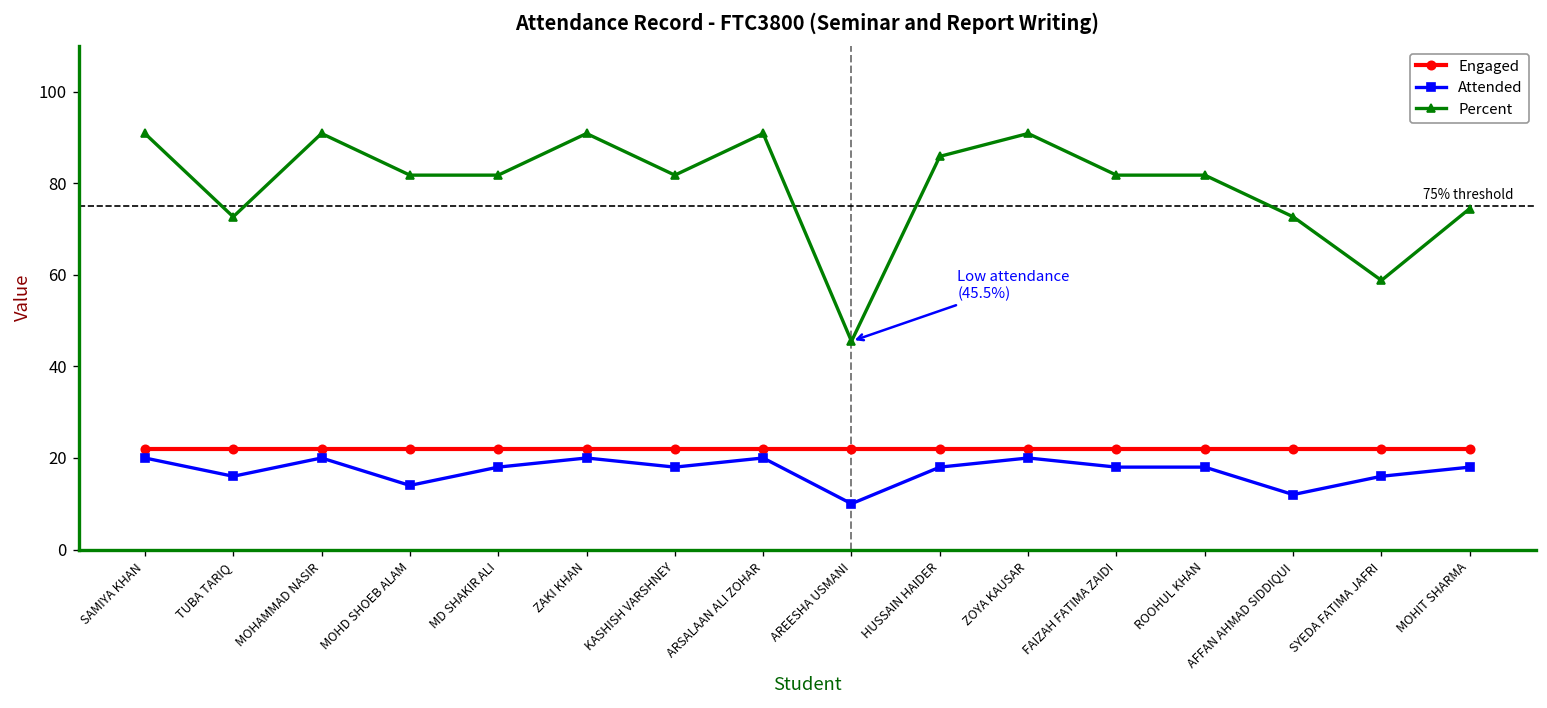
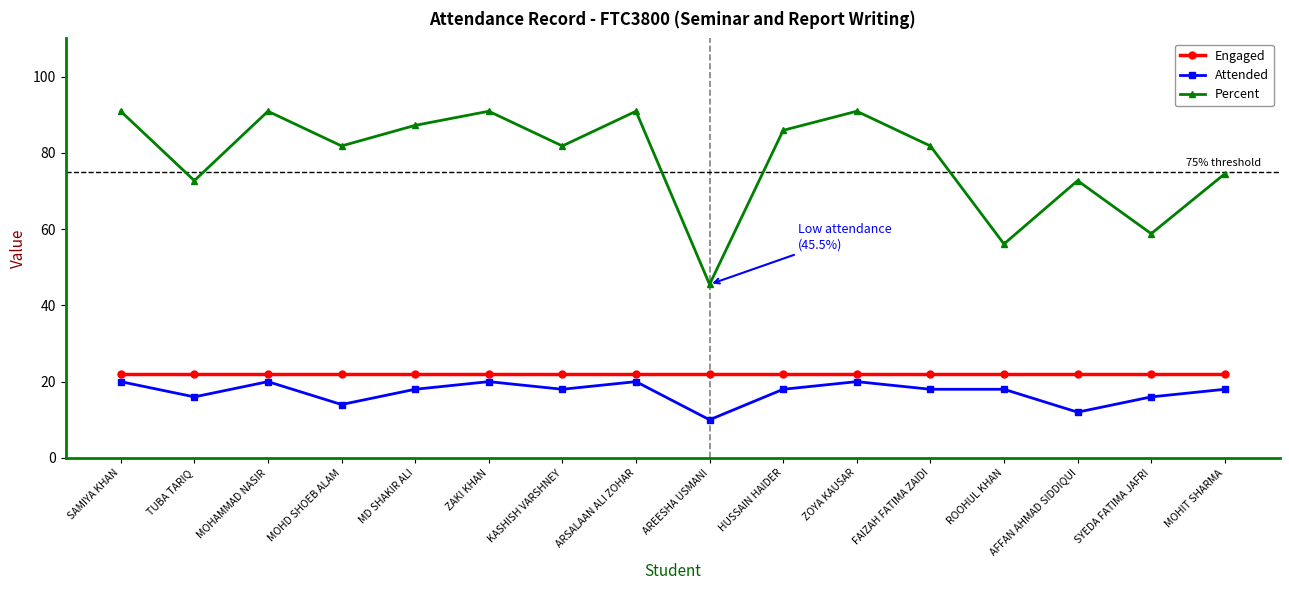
  {
    "Engaged": {
      "SAMIYA KHAN": 22,
      "TUBA TARIQ": 22,
      "MOHAMMAD NASIR": 22,
      "MOHD SHOEB ALAM": 22,
      "MD SHAKIR ALI": 22,
      "ZAKI KHAN": 22,
      "KASHISH VARSHNEY": 22,
      "ARSALAAN ALI ZOHAR": 22,
      "AREESHA USMANI": 22,
      "HUSSAIN HAIDER": 22,
      "ZOYA KAUSAR": 22,
      "FAIZAH FATIMA ZAIDI": 22,
      "ROOHUL KHAN": 22,
      "AFFAN AHMAD SIDDIQUI": 22,
      "SYEDA FATIMA JAFRI": 22,
      "MOHIT SHARMA": 22
    },
    "Attended": {
      "SAMIYA KHAN": 20,
      "TUBA TARIQ": 16,
      "MOHAMMAD NASIR": 20,
      "MOHD SHOEB ALAM": 14,
      "MD SHAKIR ALI": 18,
      "ZAKI KHAN": 20,
      "KASHISH VARSHNEY": 18,
      "ARSALAAN ALI ZOHAR": 20,
      "AREESHA USMANI": 10,
      "HUSSAIN HAIDER": 18,
      "ZOYA KAUSAR": 20,
      "FAIZAH FATIMA ZAIDI": 18,
      "ROOHUL KHAN": 18,
      "AFFAN AHMAD SIDDIQUI": 12,
      "SYEDA FATIMA JAFRI": 16,
      "MOHIT SHARMA": 18
    },
    "Percent": {
      "SAMIYA KHAN": 91,
      "TUBA TARIQ": 73,
      "MOHAMMAD NASIR": 91,
      "MOHD SHOEB ALAM": 82,
-     "MD SHAKIR ALI": 82,
+     "MD SHAKIR ALI": 87,
      "ZAKI KHAN": 91,
      "KASHISH VARSHNEY": 82,
      "ARSALAAN ALI ZOHAR": 91,
      "HUSSAIN HAIDER": 86,
      "ZOYA KAUSAR": 91,
      "FAIZAH FATIMA ZAIDI": 82,
-     "ROOHUL KHAN": 82,
+     "ROOHUL KHAN": 56,
      "AFFAN AHMAD SIDDIQUI": 73,
      "SYEDA FATIMA JAFRI": 59
    }
  }
